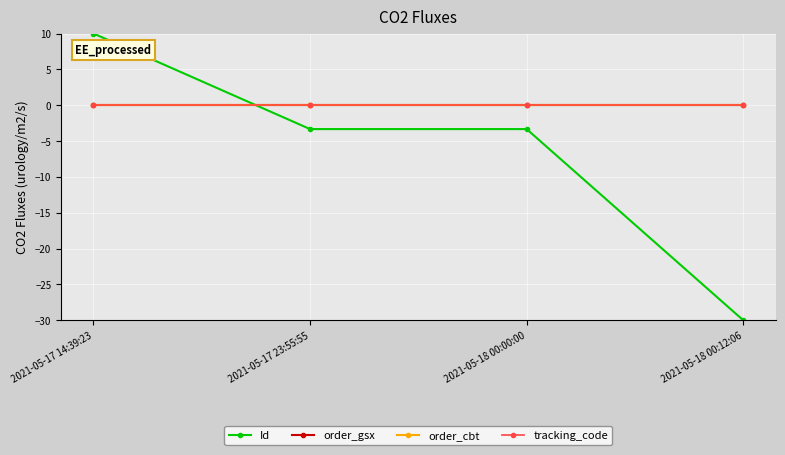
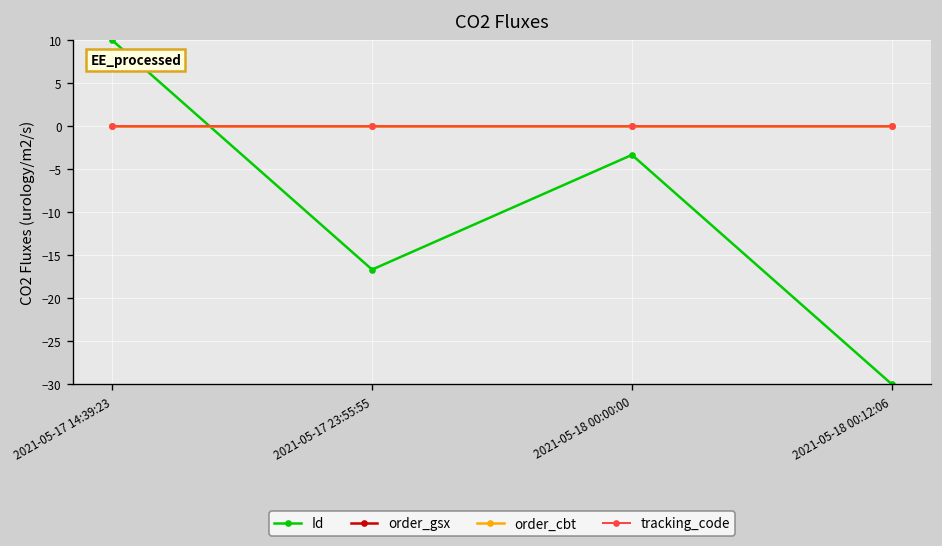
  {
    "Id": {
      "2021-05-17 14:39:23": 10,
-     "2021-05-17 23:55:55": -3,
+     "2021-05-17 23:55:55": -17,
      "2021-05-18 00:00:00": -3,
      "2021-05-18 00:12:06": -30
    },
    "tracking_code": {
      "2021-05-17 14:39:23": 0,
      "2021-05-17 23:55:55": 0,
      "2021-05-18 00:00:00": 0,
      "2021-05-18 00:12:06": 0
    }
  }
